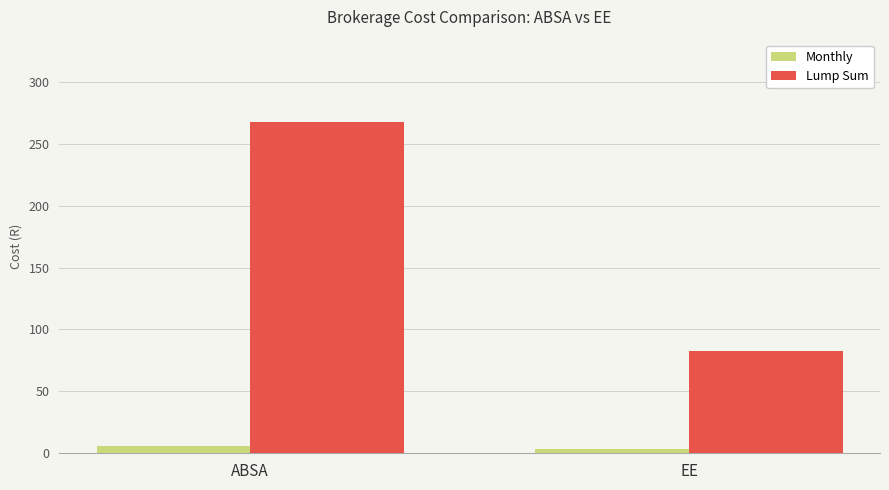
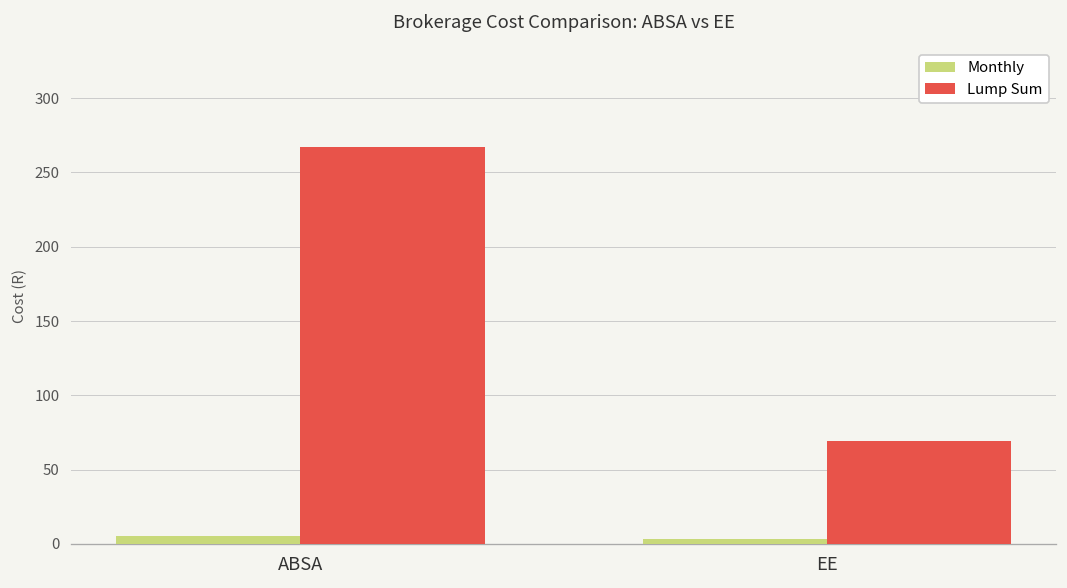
  {
    "Monthly": {
      "ABSA": 6,
      "EE": 3
    },
    "Lump Sum": {
      "ABSA": 267,
-     "EE": 83
+     "EE": 69
    }
  }
